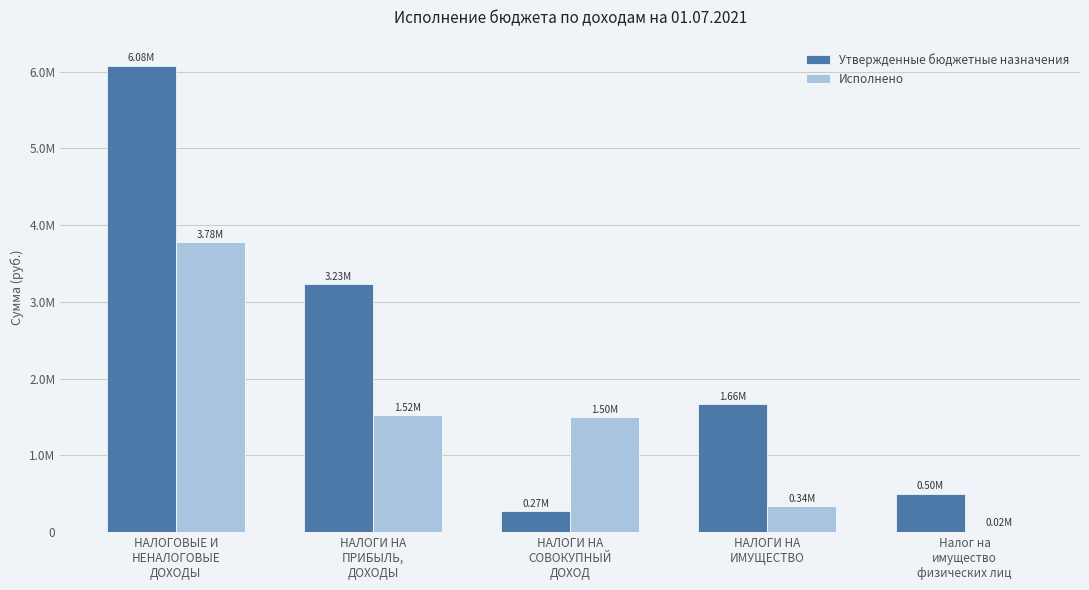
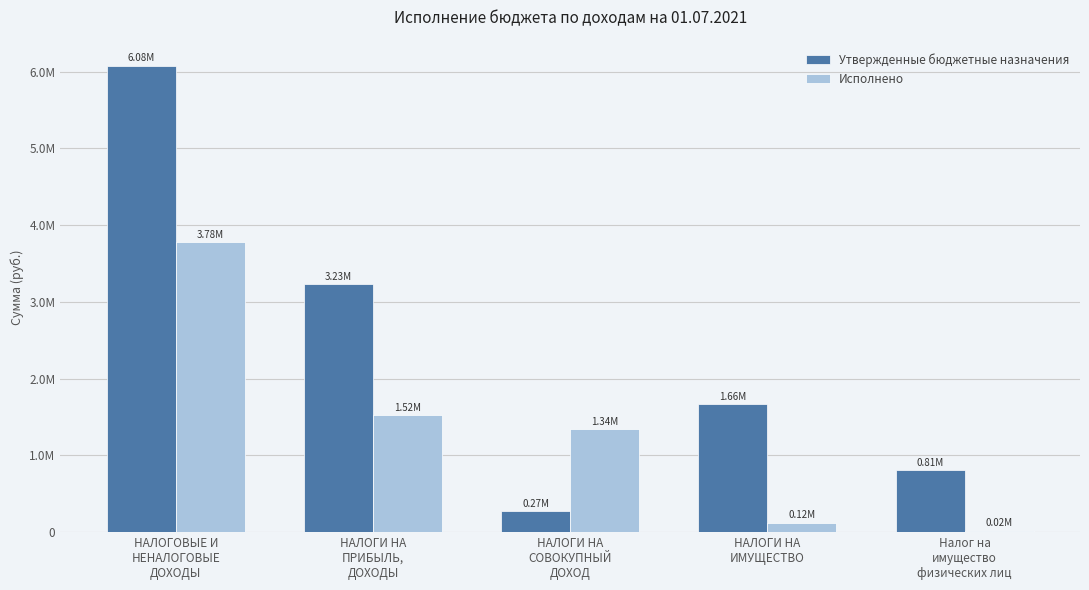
  {
    "Утвержденные бюджетные назначения": {
      "НАЛОГОВЫЕ И НЕНАЛОГОВЫЕ ДОХОДЫ": "6.08M",
      "НАЛОГИ НА ПРИБЫЛЬ, ДОХОДЫ": "3.23M",
      "НАЛОГИ НА СОВОКУПНЫЙ ДОХОД": "0.27M",
      "НАЛОГИ НА ИМУЩЕСТВО": "1.66M",
-     "Налог на имущество физических лиц": "0.50M"
+     "Налог на имущество физических лиц": "0.81M"
    },
    "Исполнено": {
      "НАЛОГОВЫЕ И НЕНАЛОГОВЫЕ ДОХОДЫ": "3.78M",
      "НАЛОГИ НА ПРИБЫЛЬ, ДОХОДЫ": "1.52M",
-     "НАЛОГИ НА СОВОКУПНЫЙ ДОХОД": "1.50M",
-     "НАЛОГИ НА ИМУЩЕСТВО": "0.34M",
+     "НАЛОГИ НА СОВОКУПНЫЙ ДОХОД": "1.34M",
+     "НАЛОГИ НА ИМУЩЕСТВО": "0.12M",
      "Налог на имущество физических лиц": "0.02M"
    }
  }
